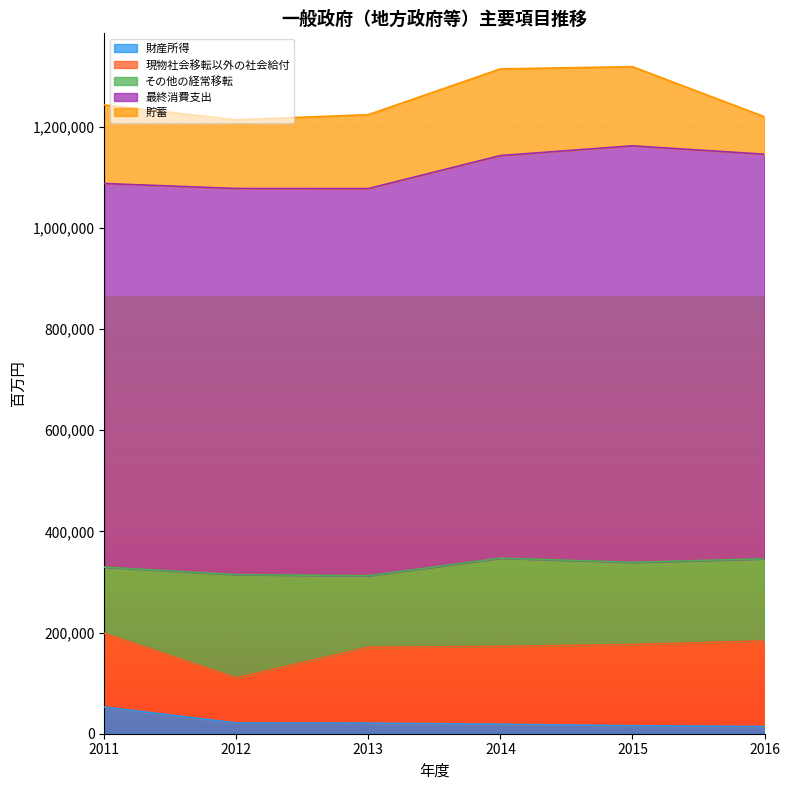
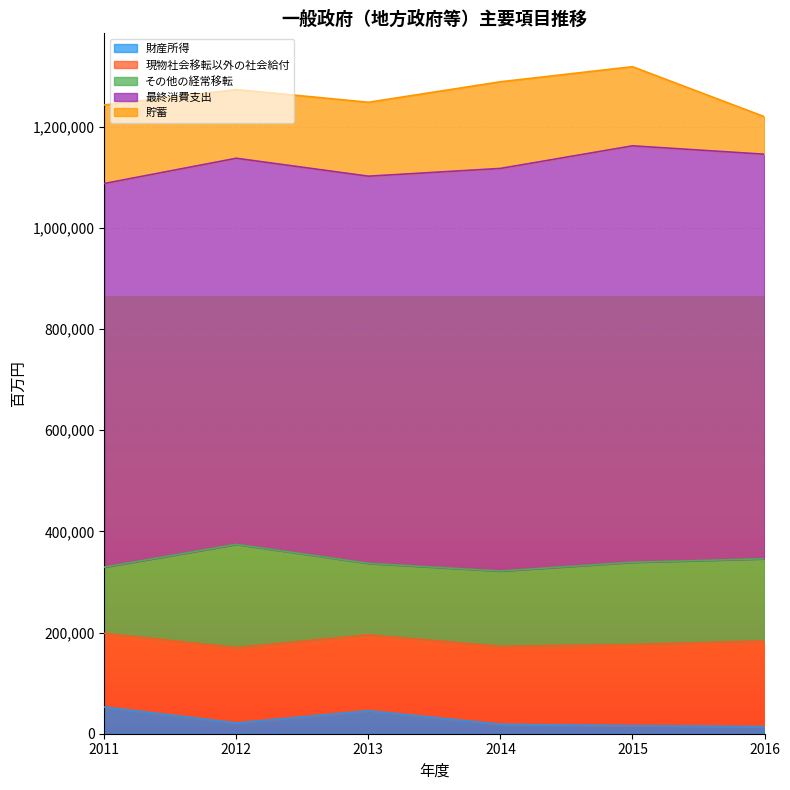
  {
    "財産所得": {
      "2011": "50,000",
      "2012": "20,000",
-     "2013": "20,000",
+     "2013": "50,000",
      "2014": "20,000",
      "2015": "20,000",
      "2016": "10,000"
    },
    "現物社会移転以外の社会給付": {
      "2011": "150,000",
-     "2012": "90,000",
+     "2012": "150,000",
      "2013": "150,000",
      "2014": "150,000",
      "2015": "160,000",
      "2016": "170,000"
    },
    "その他の経常移転": {
      "2011": "130,000",
      "2012": "200,000",
      "2013": "140,000",
-     "2014": "170,000",
+     "2014": "150,000",
      "2015": "160,000",
      "2016": "160,000"
    },
    "最終消費支出": {
      "2011": "760,000",
      "2012": "760,000",
      "2013": "770,000",
      "2014": "800,000",
      "2015": "820,000",
      "2016": "800,000"
    },
    "貯蓄": {
      "2011": "160,000",
      "2013": "150,000",
      "2014": "170,000",
      "2015": "160,000",
      "2016": "70,000"
    }
  }
